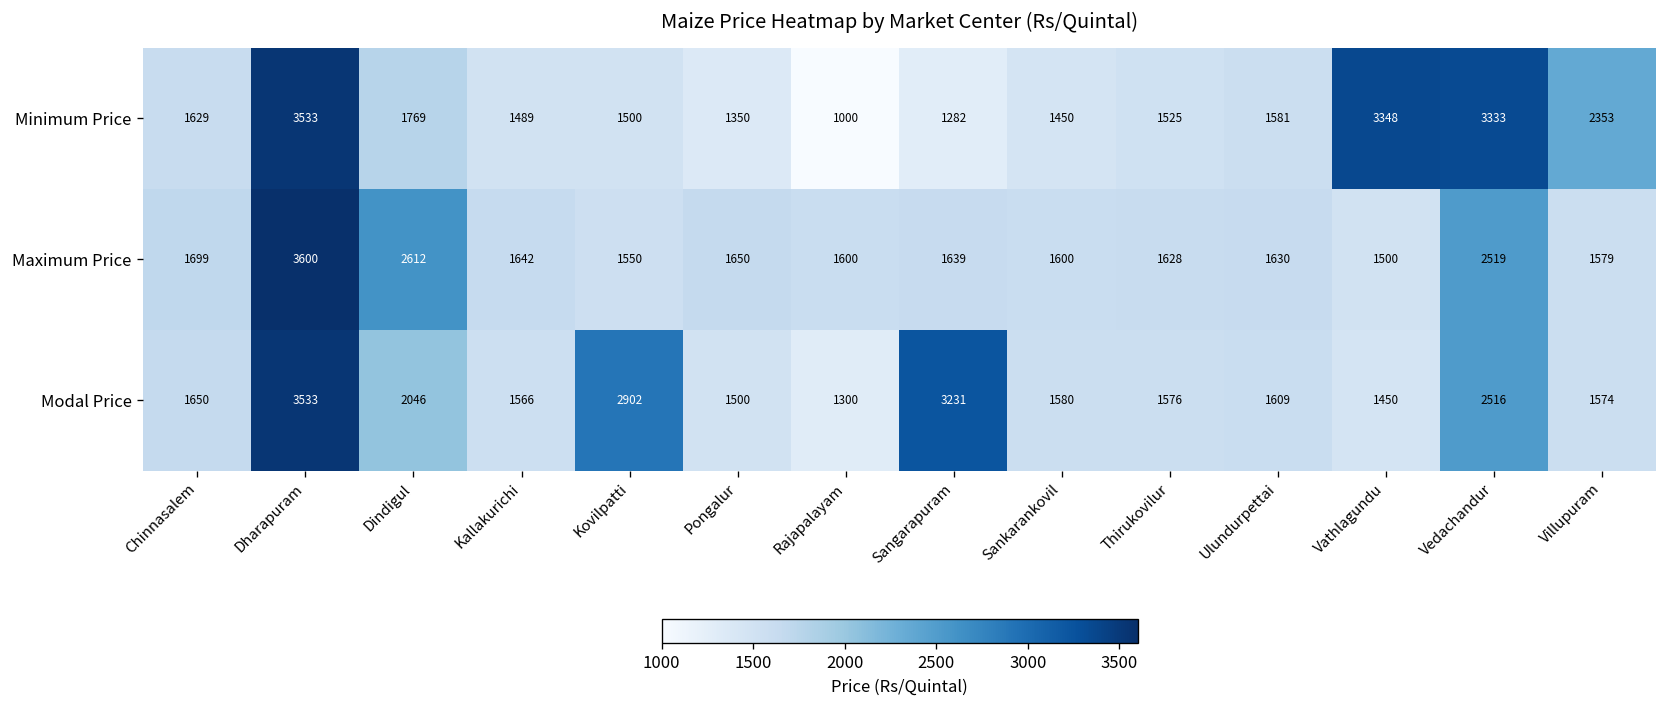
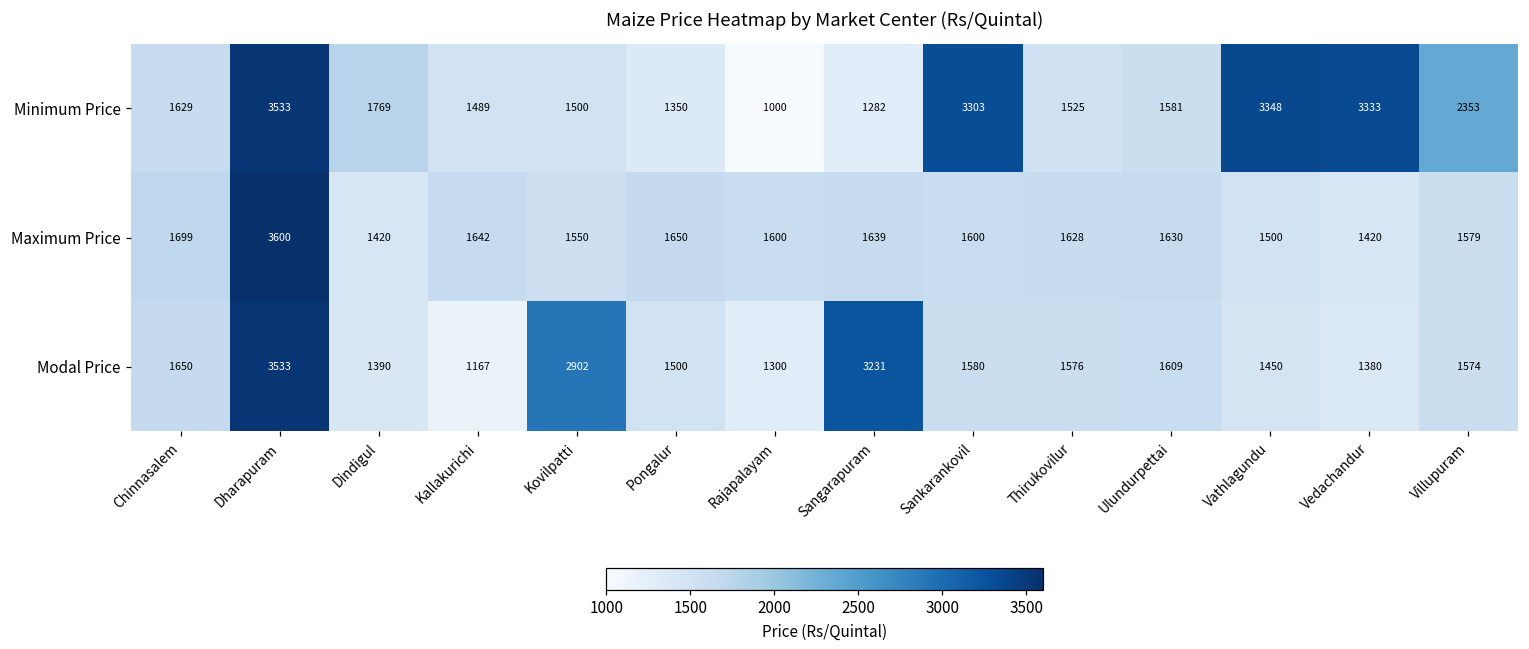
  {
    "Minimum Price": {
      "Chinnasalem": 1629,
      "Dharapuram": 3533,
      "Dindigul": 1769,
      "Kallakurichi": 1489,
      "Kovilpatti": 1500,
      "Pongalur": 1350,
      "Rajapalayam": 1000,
      "Sangarapuram": 1282,
-     "Sankarankovil": 1450,
+     "Sankarankovil": 3303,
      "Thirukovilur": 1525,
      "Ulundurpettai": 1581,
      "Vathlagundu": 3348,
      "Vedachandur": 3333,
      "Villupuram": 2353
    },
    "Maximum Price": {
      "Chinnasalem": 1699,
      "Dharapuram": 3600,
-     "Dindigul": 2612,
+     "Dindigul": 1420,
      "Kallakurichi": 1642,
      "Kovilpatti": 1550,
      "Pongalur": 1650,
      "Rajapalayam": 1600,
      "Sangarapuram": 1639,
      "Sankarankovil": 1600,
      "Thirukovilur": 1628,
      "Ulundurpettai": 1630,
      "Vathlagundu": 1500,
-     "Vedachandur": 2519,
+     "Vedachandur": 1420,
      "Villupuram": 1579
    },
    "Modal Price": {
      "Chinnasalem": 1650,
      "Dharapuram": 3533,
-     "Dindigul": 2046,
-     "Kallakurichi": 1566,
+     "Dindigul": 1390,
+     "Kallakurichi": 1167,
      "Kovilpatti": 2902,
      "Pongalur": 1500,
      "Rajapalayam": 1300,
      "Sangarapuram": 3231,
      "Sankarankovil": 1580,
      "Thirukovilur": 1576,
      "Ulundurpettai": 1609,
      "Vathlagundu": 1450,
-     "Vedachandur": 2516,
+     "Vedachandur": 1380,
      "Villupuram": 1574
    }
  }
